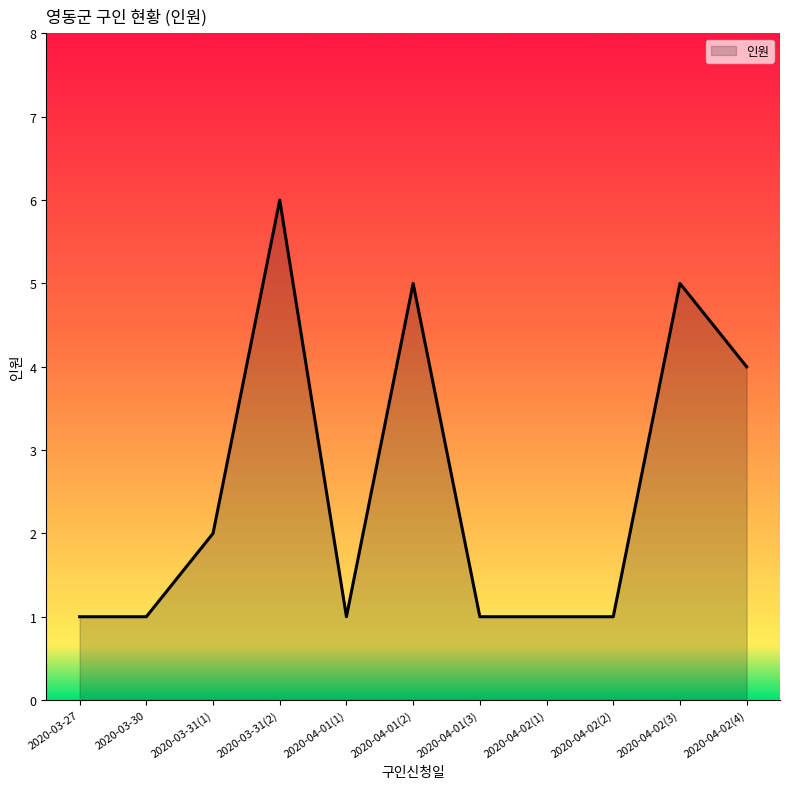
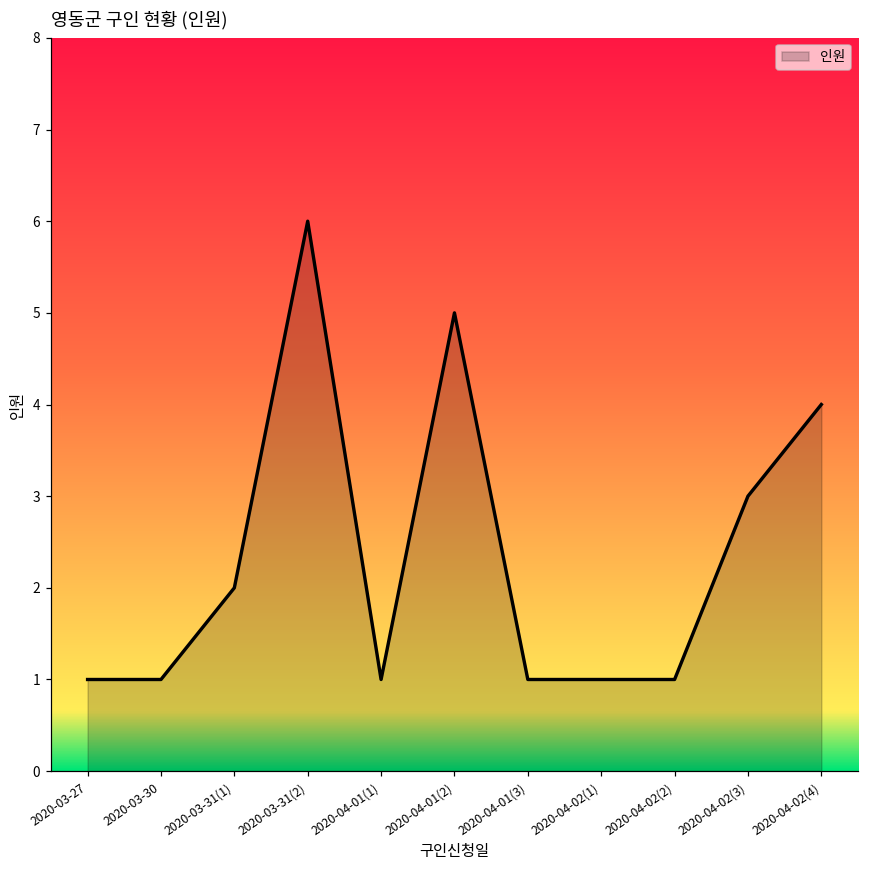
  {
    "2020-03-27": 1,
    "2020-03-30": 1,
    "2020-03-31(1)": 2,
    "2020-03-31(2)": 6,
    "2020-04-01(1)": 1,
    "2020-04-01(2)": 5,
    "2020-04-01(3)": 1,
    "2020-04-02(1)": 1,
    "2020-04-02(2)": 1,
-   "2020-04-02(3)": 5,
+   "2020-04-02(3)": 3,
    "2020-04-02(4)": 4
  }
